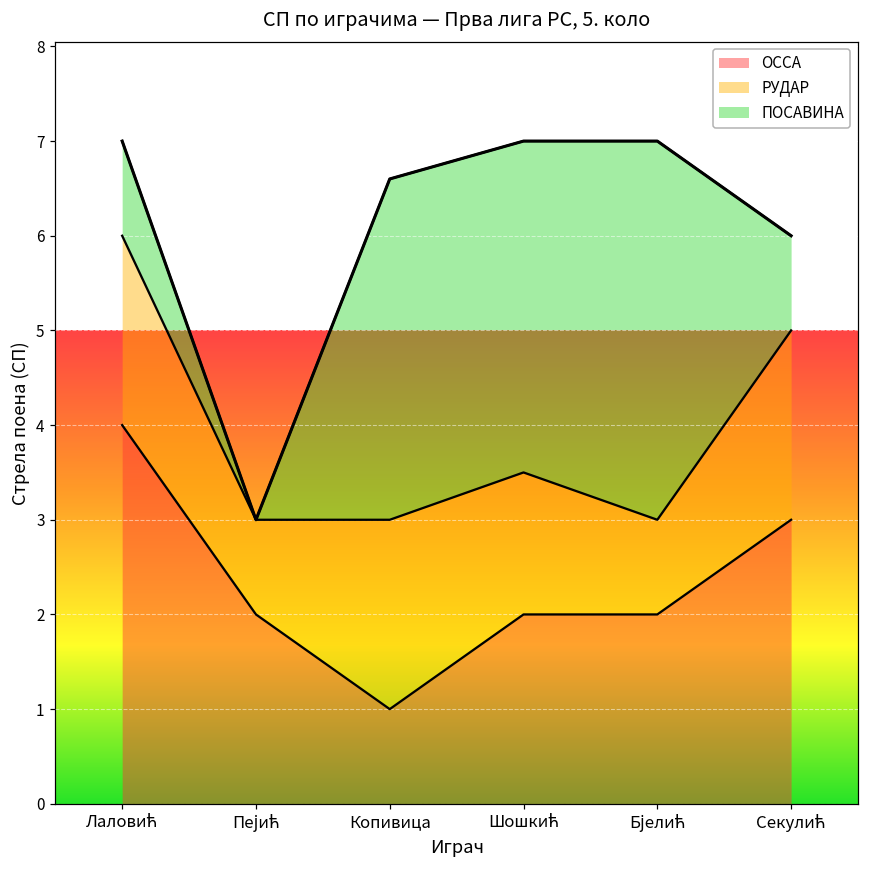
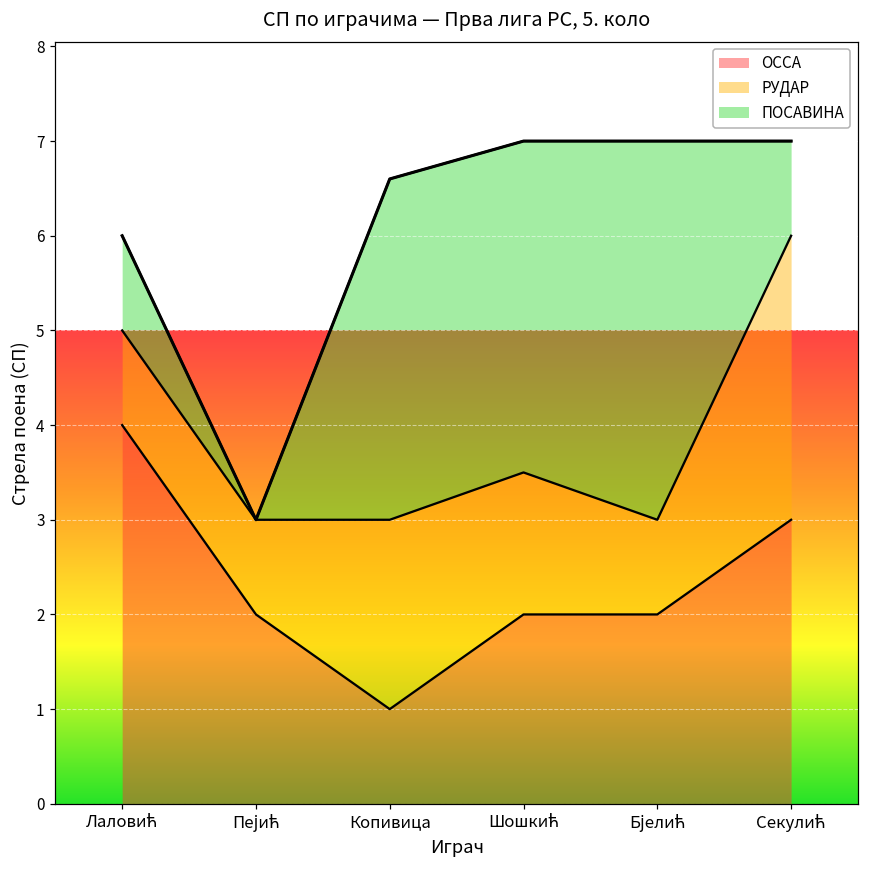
  {
    "ОССА": {
      "Лаловић": 4,
      "Пејић": 2,
      "Копивица": 1,
      "Шошкић": 2,
      "Бјелић": 2,
      "Секулић": 3
    },
    "РУДАР": {
-     "Лаловић": 2,
+     "Лаловић": 1,
      "Копивица": 2,
      "Шошкић": 1.5,
      "Бјелић": 1,
-     "Секулић": 2
+     "Секулић": 3
    },
    "ПОСАВИНА": {
      "Лаловић": 1,
      "Копивица": 3.6,
      "Шошкић": 3.5,
      "Бјелић": 4,
      "Секулић": 1
    }
  }
